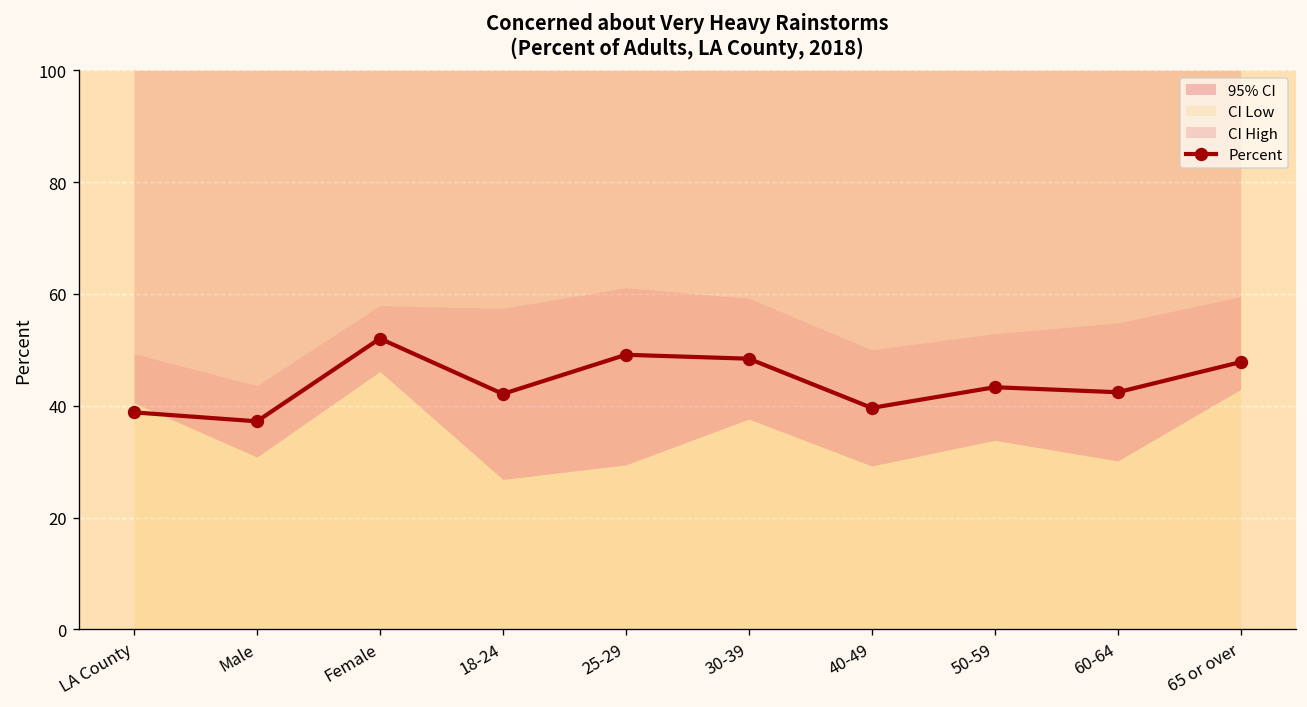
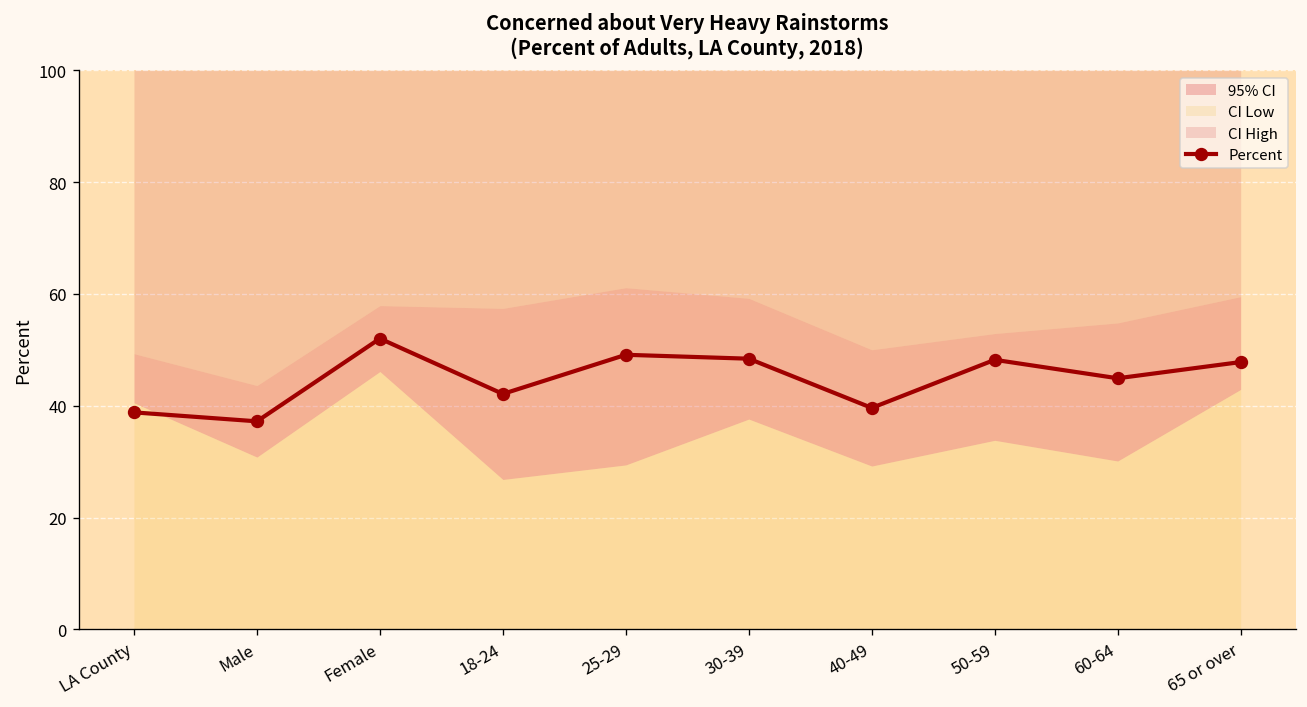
  {
    "Percent": {
      "LA County": 39,
      "Male": 37,
      "Female": 52,
      "18-24": 42,
      "25-29": 49,
      "30-39": 48,
      "40-49": 40,
-     "50-59": 43,
-     "60-64": 42,
+     "50-59": 48,
+     "60-64": 45,
      "65 or over": 48
    }
  }
